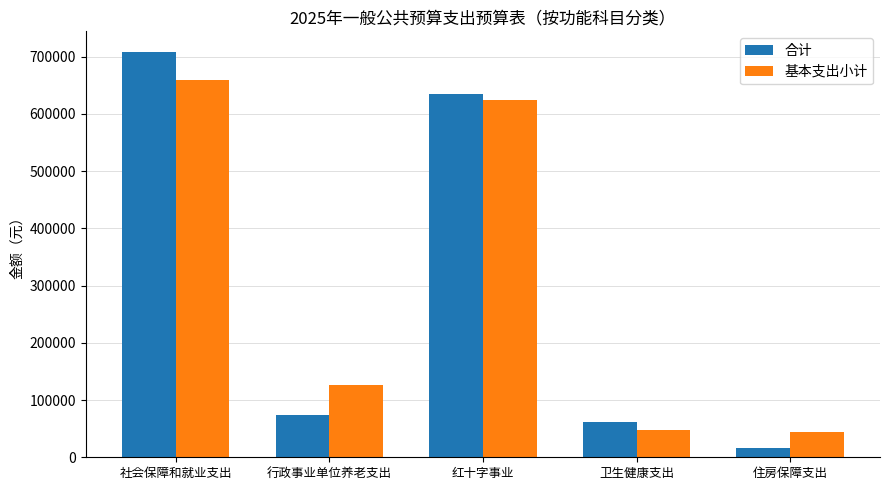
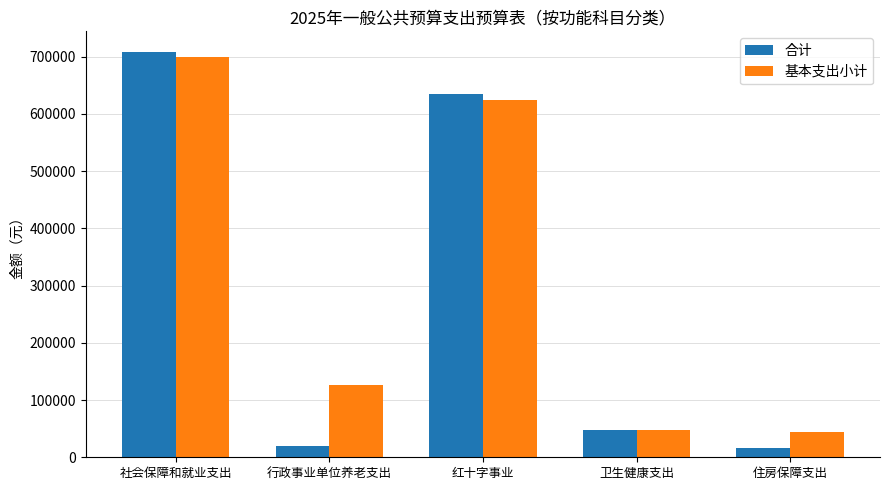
  {
    "合计": {
      "社会保障和就业支出": 710000,
-     "行政事业单位养老支出": 70000,
+     "行政事业单位养老支出": 20000,
      "红十字事业": 640000,
-     "卫生健康支出": 60000,
+     "卫生健康支出": 50000,
      "住房保障支出": 20000
    },
    "基本支出小计": {
-     "社会保障和就业支出": 660000,
+     "社会保障和就业支出": 700000,
      "行政事业单位养老支出": 130000,
      "红十字事业": 630000,
      "卫生健康支出": 50000,
      "住房保障支出": 40000
    }
  }
